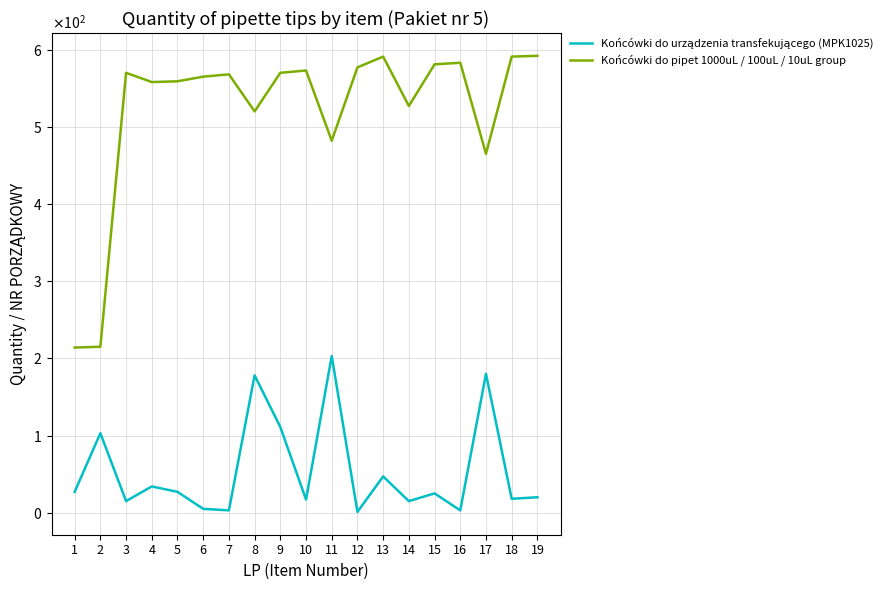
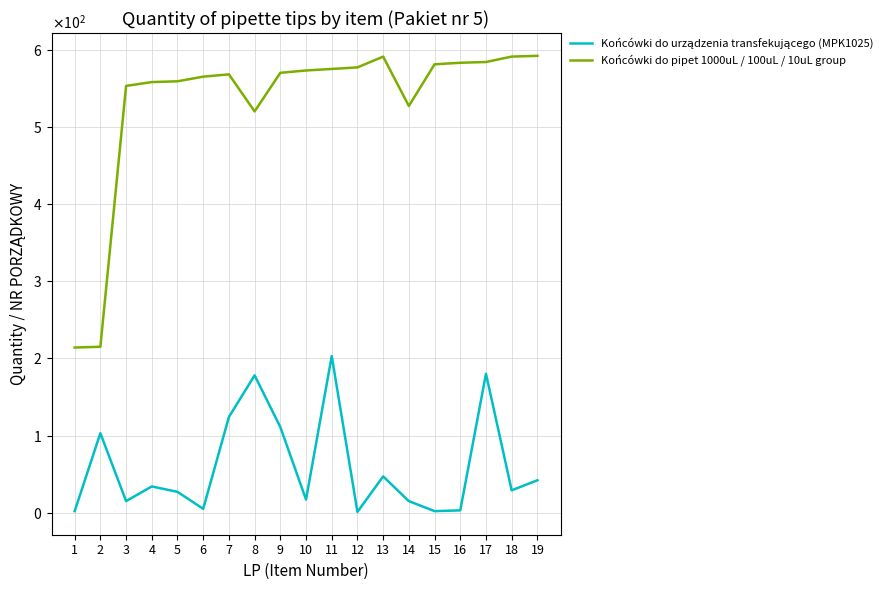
  {
    "Końcówki do urządzenia transfekującego (MPK1025)": {
-     "1": 30,
+     "1": 0,
      "2": 100,
      "3": 20,
      "4": 30,
      "5": 30,
      "6": 10,
-     "7": 0,
+     "7": 120,
      "8": 180,
      "9": 110,
      "10": 20,
      "11": 200,
      "12": 0,
      "13": 50,
      "14": 20,
-     "15": 30,
+     "15": 0,
      "16": 0,
      "17": 180,
-     "18": 20,
-     "19": 20
+     "18": 30,
+     "19": 40
    },
    "Końcówki do pipet 1000uL / 100uL / 10uL group": {
      "1": 210,
      "2": 220,
-     "3": 570,
+     "3": 550,
      "4": 560,
      "5": 560,
      "6": 570,
      "7": 570,
      "8": 520,
      "9": 570,
      "10": 570,
-     "11": 480,
+     "11": 580,
      "12": 580,
      "13": 590,
      "14": 530,
      "15": 580,
      "16": 580,
-     "17": 470,
+     "17": 580,
      "18": 590,
      "19": 590
    }
  }
